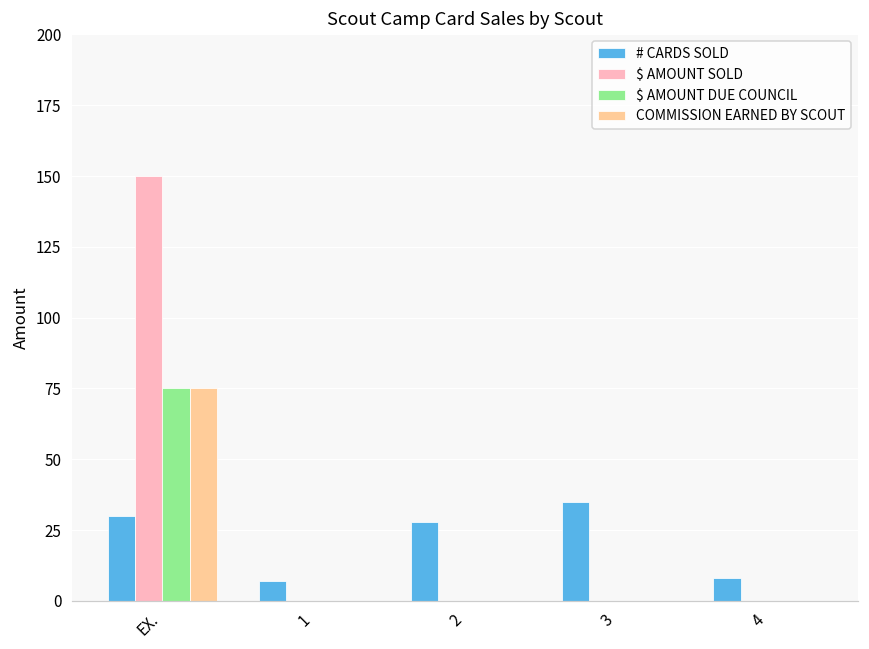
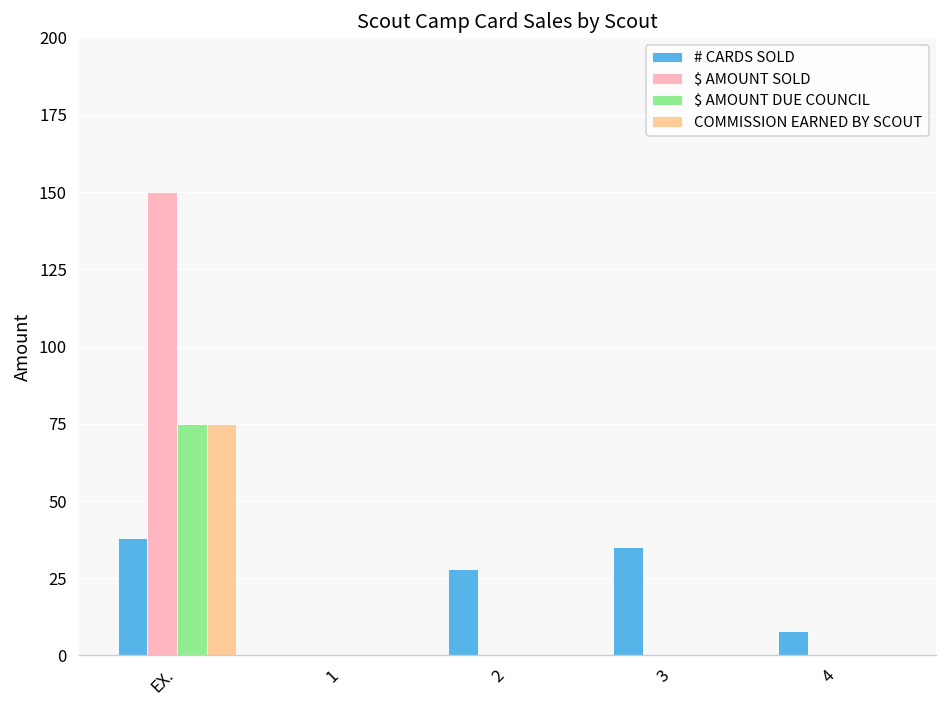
  {
    "# CARDS SOLD": {
-     "EX.": 30,
-     "1": 7,
+     "EX.": 38,
+     "1": 0,
      "2": 28,
      "3": 35,
      "4": 8
    },
    "$ AMOUNT DUE COUNCIL": {
      "EX.": 75,
      "1": 0,
      "2": 0,
      "3": 0,
      "4": 0
    }
  }
